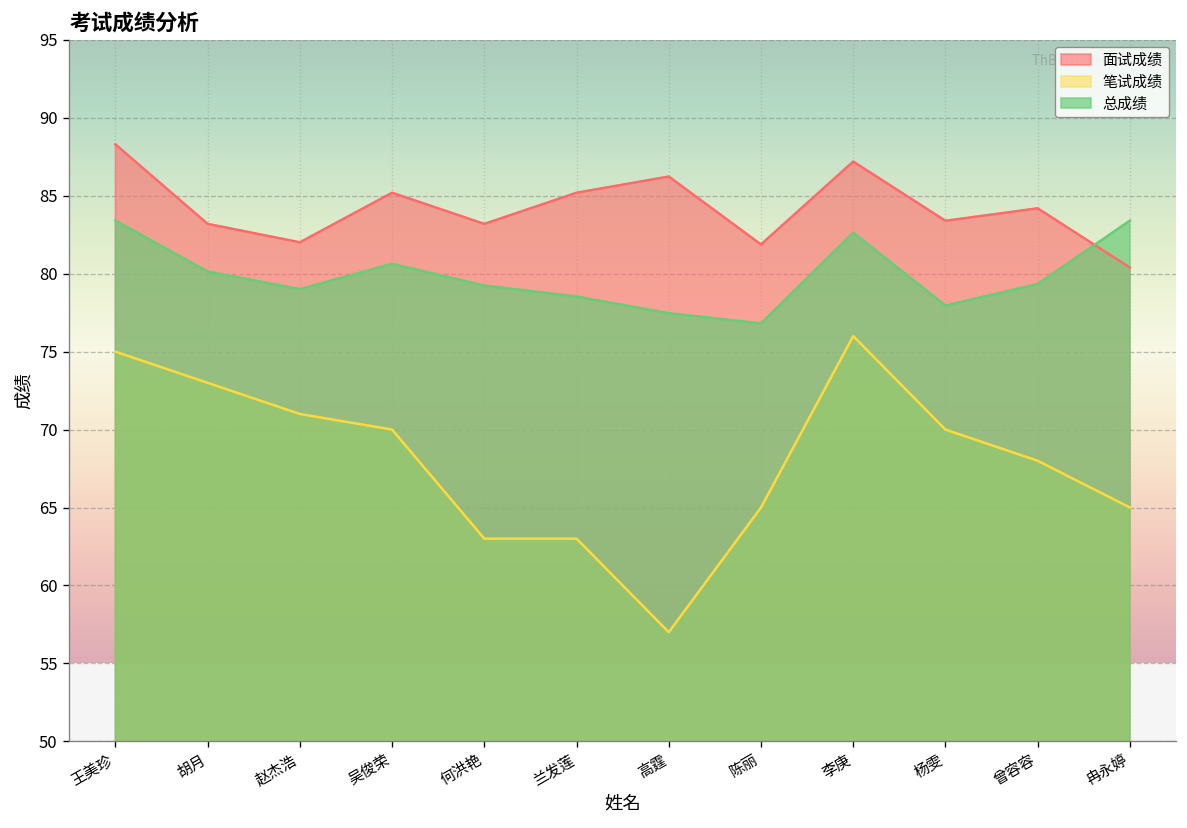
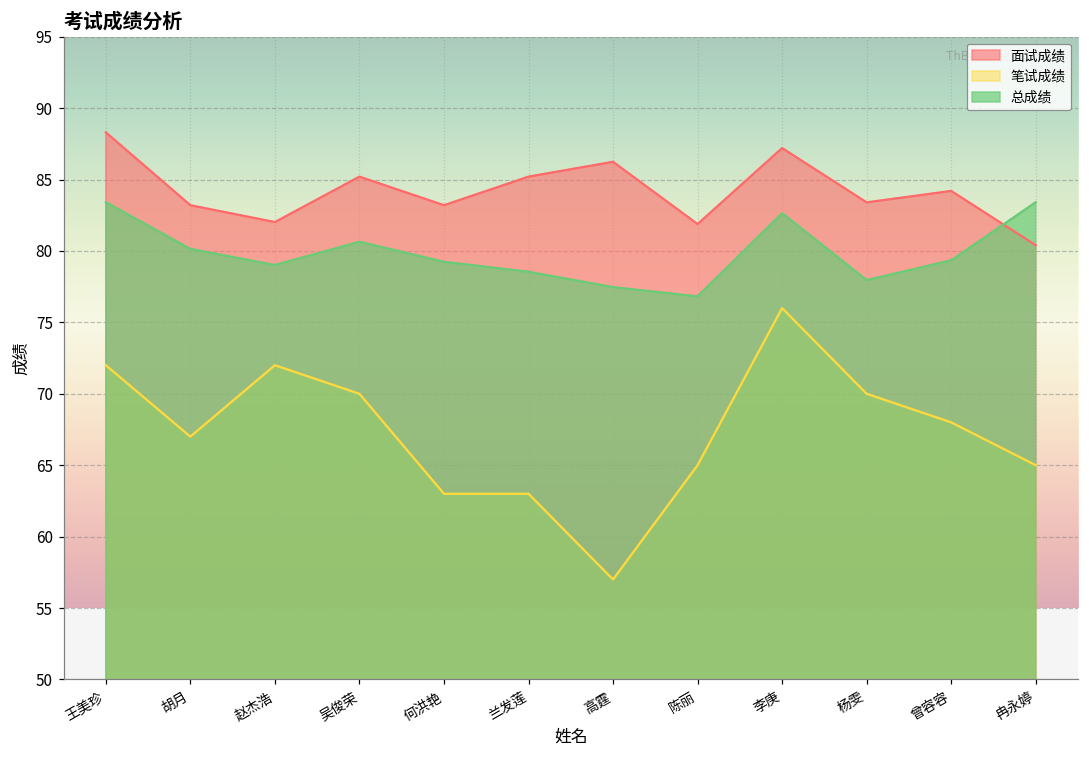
  {
    "面试成绩": {
      "王美珍": 88.3,
      "胡月": 83.2,
      "赵杰浩": 82,
      "吴俊荣": 85.2,
      "何洪艳": 83.2,
      "兰发莲": 85.2,
      "高霆": 86.2,
      "陈丽": 82,
      "李庚": 87.2,
      "杨雯": 83.4,
      "曾容容": 84.2,
      "冉永婷": 80.4
    },
    "笔试成绩": {
-     "王美珍": 75,
-     "胡月": 73,
-     "赵杰浩": 71,
+     "王美珍": 72,
+     "胡月": 67,
+     "赵杰浩": 72,
      "吴俊荣": 70,
      "何洪艳": 63,
      "兰发莲": 63,
      "高霆": 57,
      "陈丽": 65,
      "李庚": 76,
      "杨雯": 70,
      "曾容容": 68,
      "冉永婷": 65
    },
    "总成绩": {
      "王美珍": 83.4,
      "胡月": 80,
      "赵杰浩": 79,
      "吴俊荣": 80.6,
      "何洪艳": 79.2,
      "兰发莲": 78.5,
      "高霆": 77.5,
      "陈丽": 77,
      "李庚": 82.6,
      "杨雯": 78,
      "曾容容": 79.3,
      "冉永婷": 83.4
    }
  }
